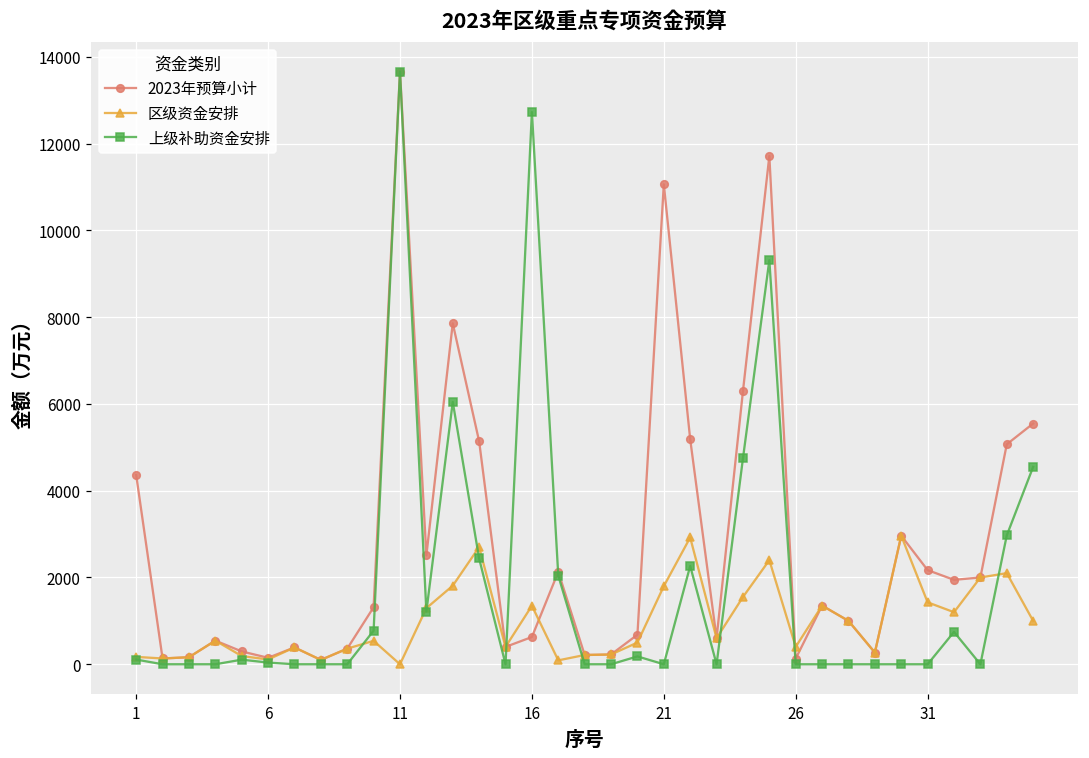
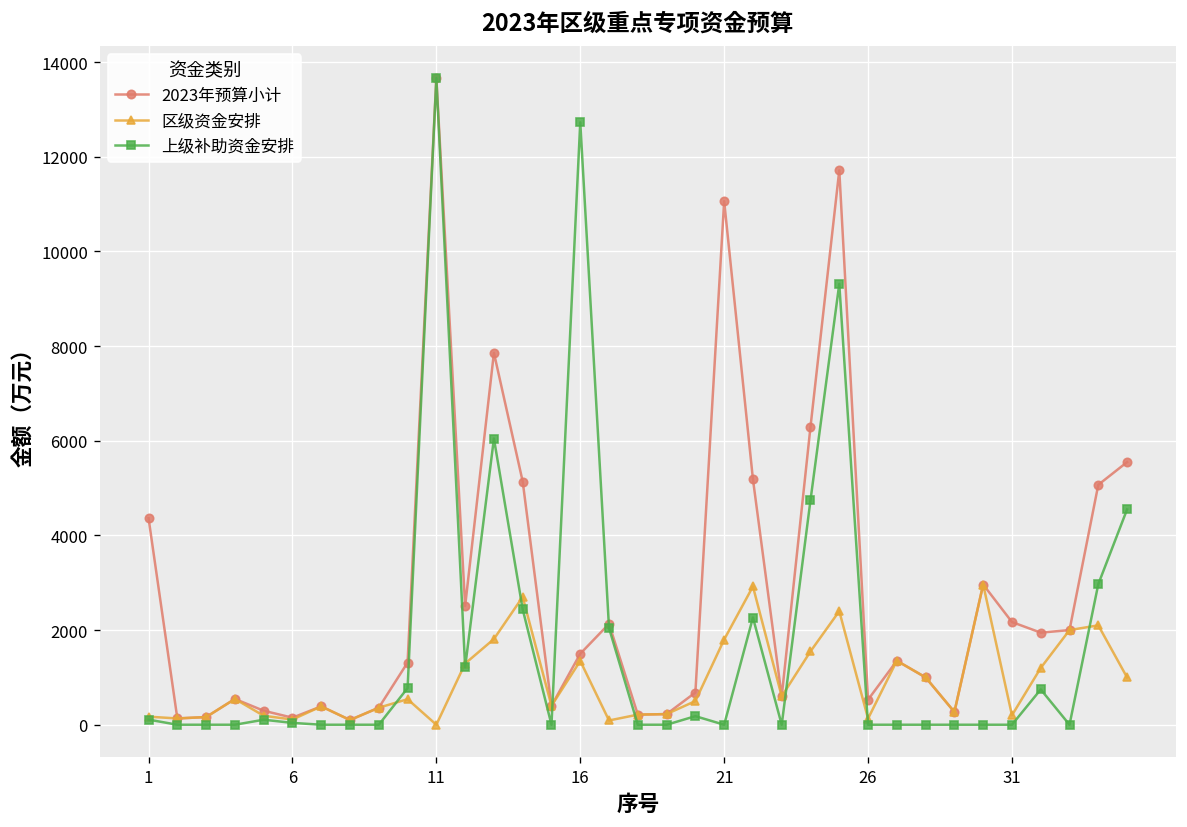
  {
    "2023年预算小计": {
      "1": 4400,
-     "16": 600,
+     "16": 1500,
      "21": 11100,
-     "26": 100,
+     "26": 500,
      "31": 2200
    },
    "区级资金安排": {
      "11": 0,
      "16": 1300,
      "21": 1800,
-     "26": 400,
-     "31": 1400
+     "26": 100,
+     "31": 200
    },
    "上级补助资金安排": {
      "6": 0,
      "16": 12700,
      "21": 0,
      "26": 0,
      "31": 0
    }
  }
